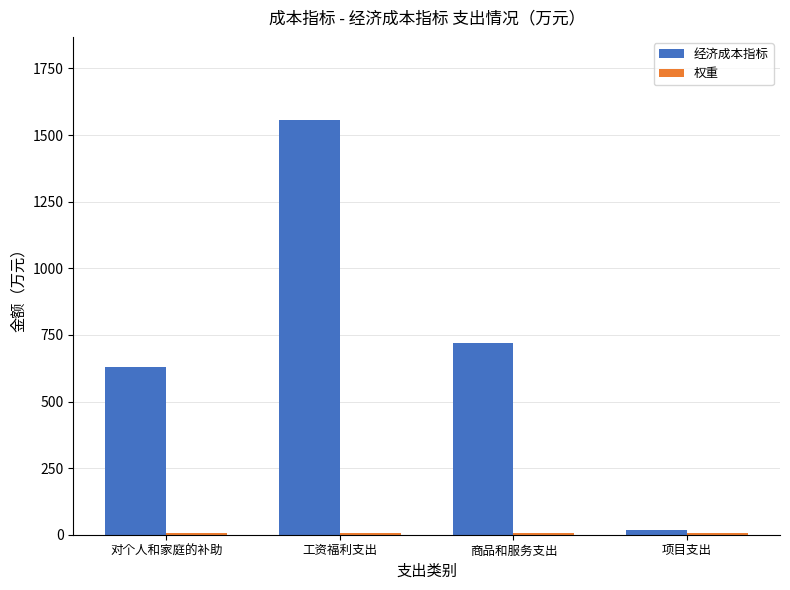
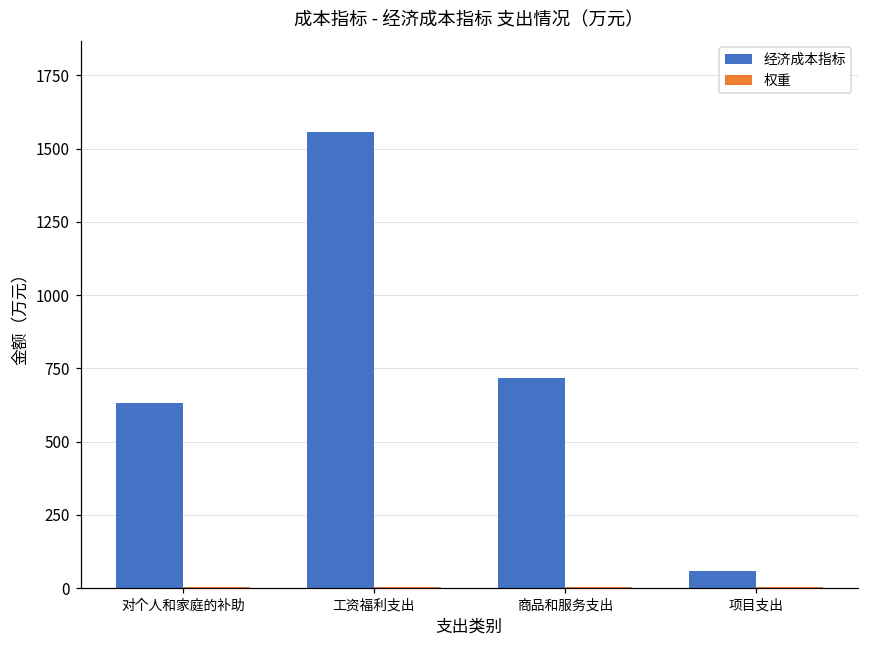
  {
    "经济成本指标": {
      "对个人和家庭的补助": 630,
      "工资福利支出": 1560,
      "商品和服务支出": 720,
-     "项目支出": 20
+     "项目支出": 60
    }
  }
